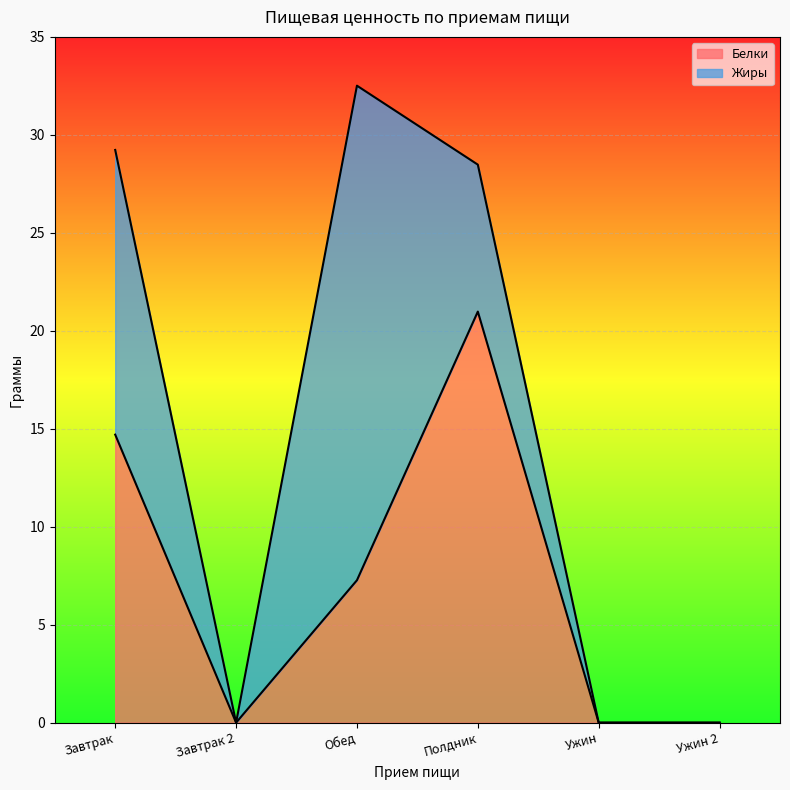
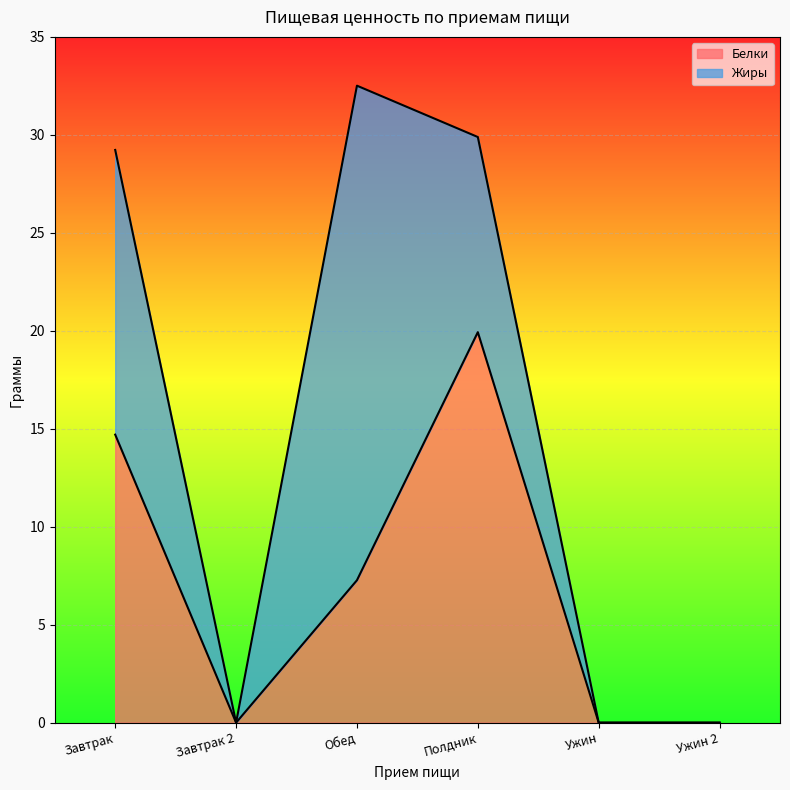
  {
    "Белки": {
      "Завтрак": 14.7,
      "Обед": 7.3,
-     "Полдник": 21.0
+     "Полдник": 19.9
    },
    "Жиры": {
      "Завтрак": 14.5,
      "Обед": 25.2,
-     "Полдник": 7.5
+     "Полдник": 10.0
    }
  }
